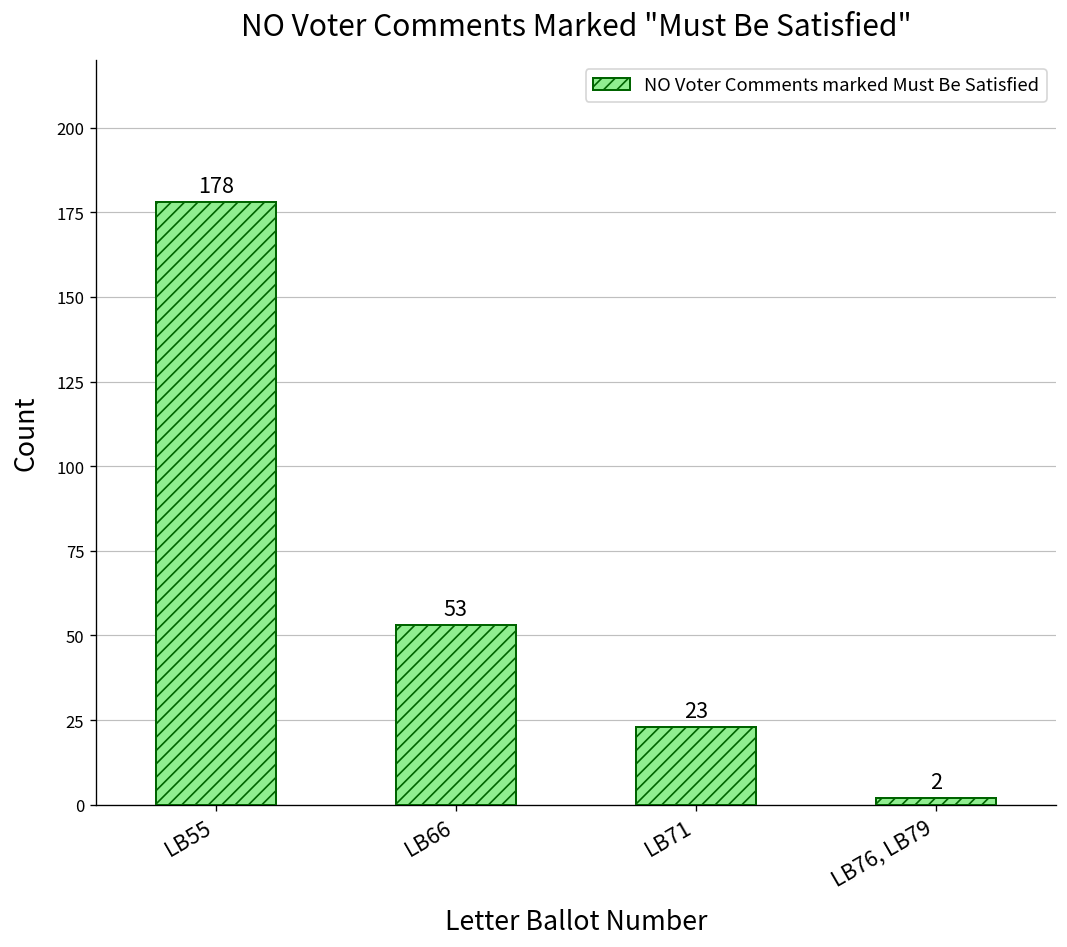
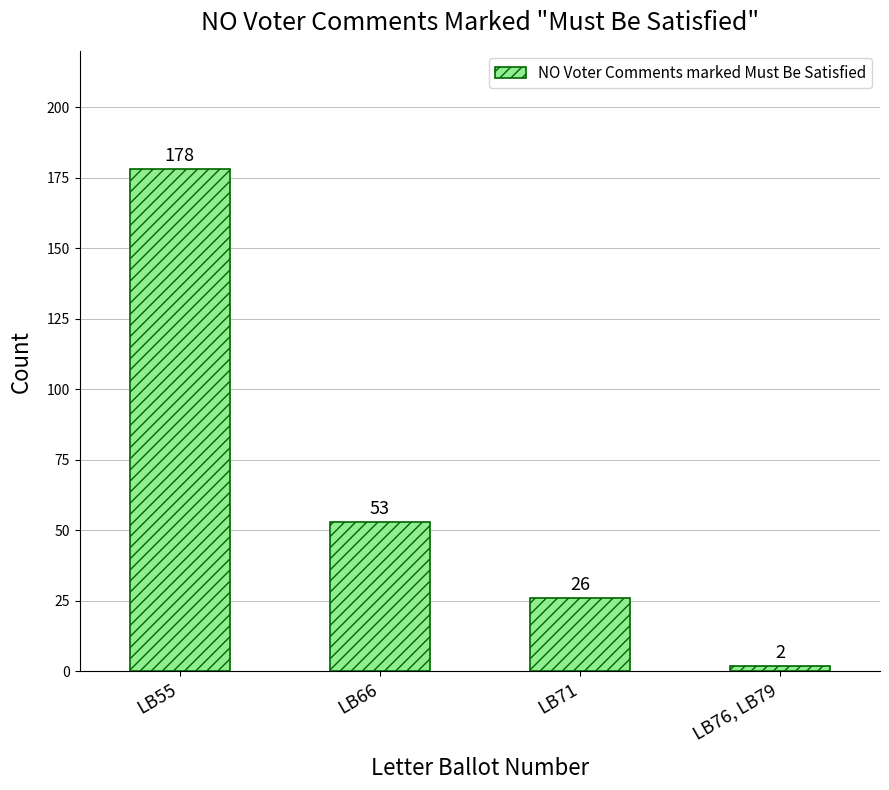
  {
    "LB55": 178,
    "LB66": 53,
-   "LB71": 23,
+   "LB71": 26,
    "LB76, LB79": 2
  }
